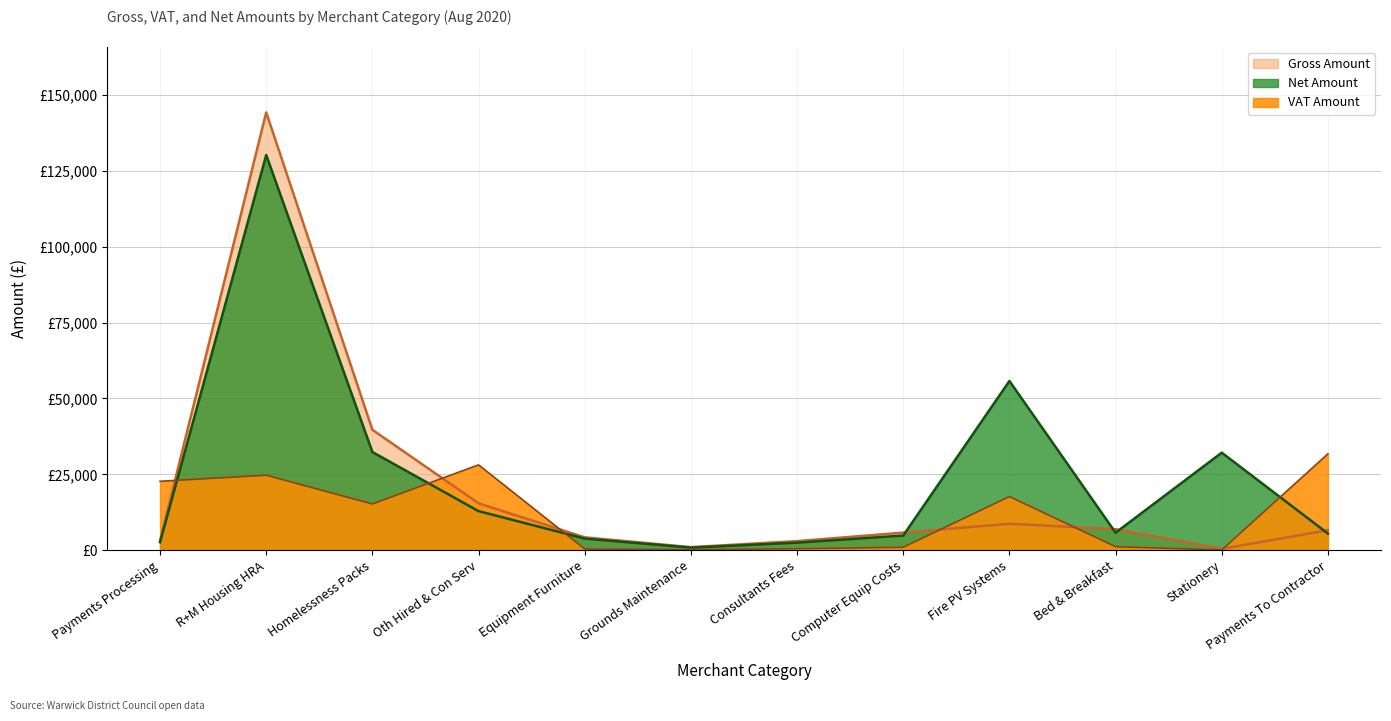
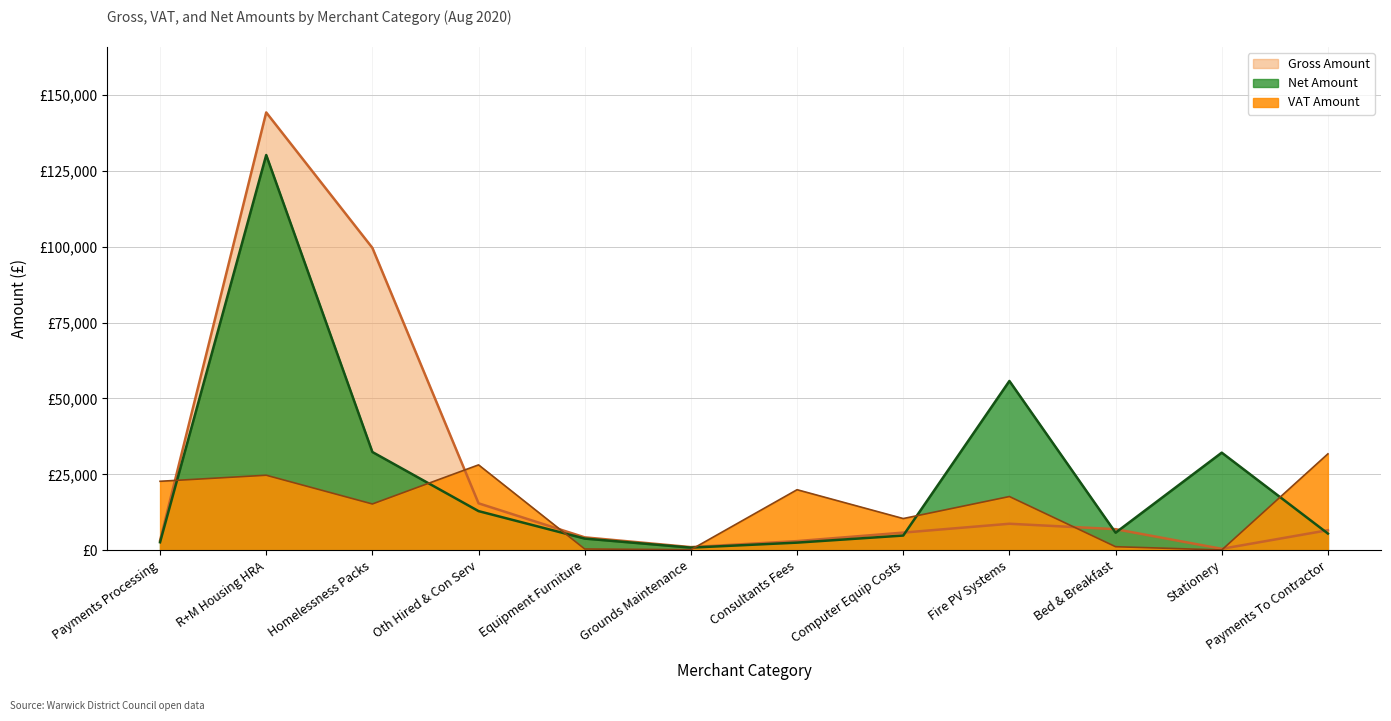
  {
    "Gross Amount": {
      "R+M Housing HRA": "£144,000",
-     "Homelessness Packs": "£40,000",
+     "Homelessness Packs": "£100,000",
      "Oth Hired & Con Serv": "£15,000",
      "Computer Equip Costs": "£6,000",
      "Fire PV Systems": "£9,000",
      "Bed & Breakfast": "£7,000",
      "Payments To Contractor": "£7,000"
    },
    "Net Amount": {
      "R+M Housing HRA": "£130,000",
      "Homelessness Packs": "£32,000",
      "Oth Hired & Con Serv": "£13,000",
      "Computer Equip Costs": "£5,000",
      "Fire PV Systems": "£56,000",
      "Bed & Breakfast": "£6,000",
      "Stationery": "£32,000",
      "Payments To Contractor": "£5,000"
    },
    "VAT Amount": {
      "Payments Processing": "£23,000",
      "R+M Housing HRA": "£25,000",
      "Homelessness Packs": "£15,000",
      "Oth Hired & Con Serv": "£28,000",
      "Equipment Furniture": "£0",
-     "Consultants Fees": "£1,000",
-     "Computer Equip Costs": "£1,000",
+     "Consultants Fees": "£20,000",
+     "Computer Equip Costs": "£10,000",
      "Fire PV Systems": "£18,000",
      "Bed & Breakfast": "£1,000",
      "Payments To Contractor": "£32,000"
    }
  }
